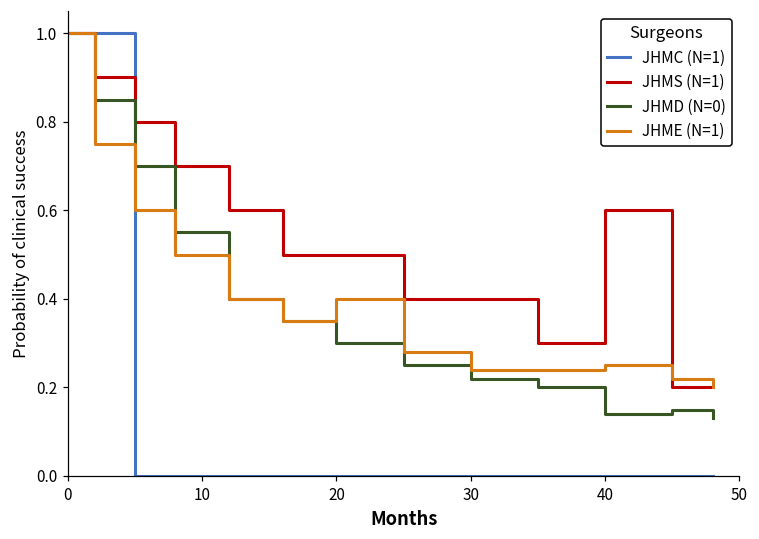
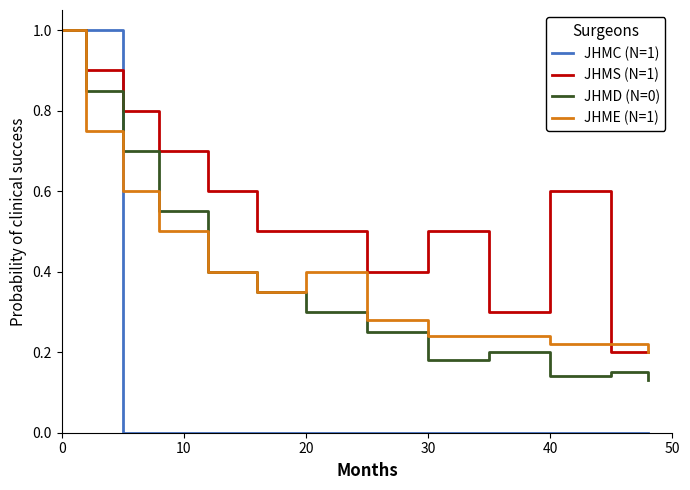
  {
    "JHMC (N=1)": {
      "20": 0.00,
      "30": 0.00,
      "40": 0.00
    },
    "JHMS (N=1)": {
      "20": 0.5,
-     "30": 0.4,
+     "30": 0.5,
      "40": 0.6
    },
    "JHMD (N=0)": {
      "20": 0.30,
-     "30": 0.22,
+     "30": 0.18,
      "40": 0.14
    },
    "JHME (N=1)": {
      "20": 0.40,
      "30": 0.24,
-     "40": 0.25
+     "40": 0.22
    }
  }
